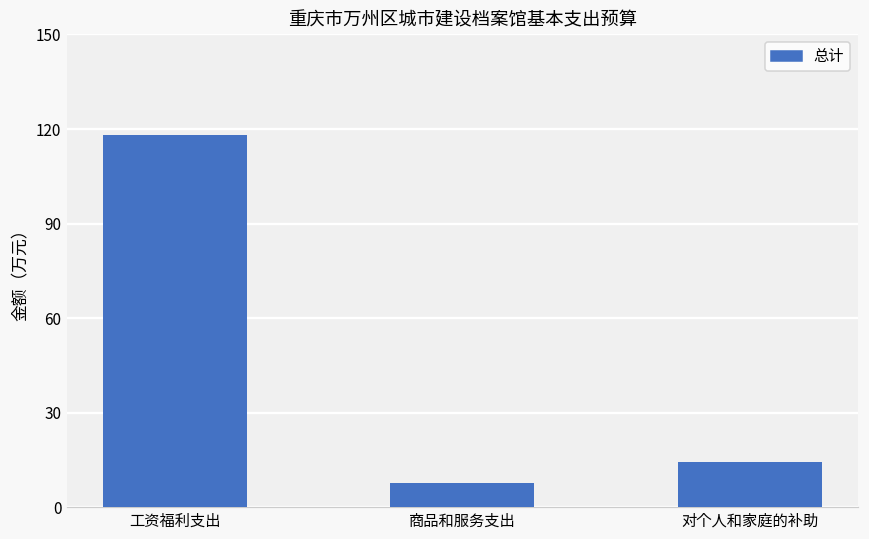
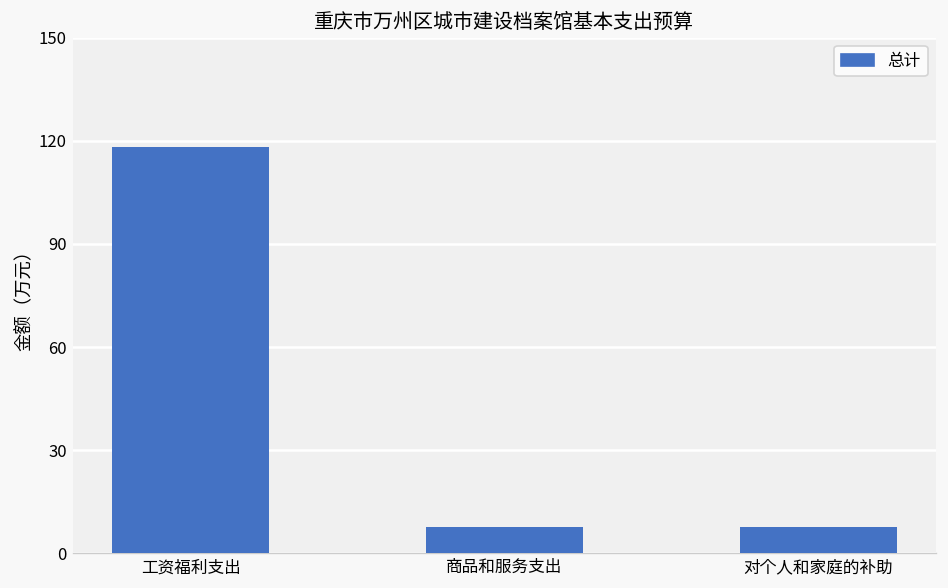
  {
    "工资福利支出": 118,
    "商品和服务支出": 8,
-   "对个人和家庭的补助": 14
+   "对个人和家庭的补助": 8
  }
